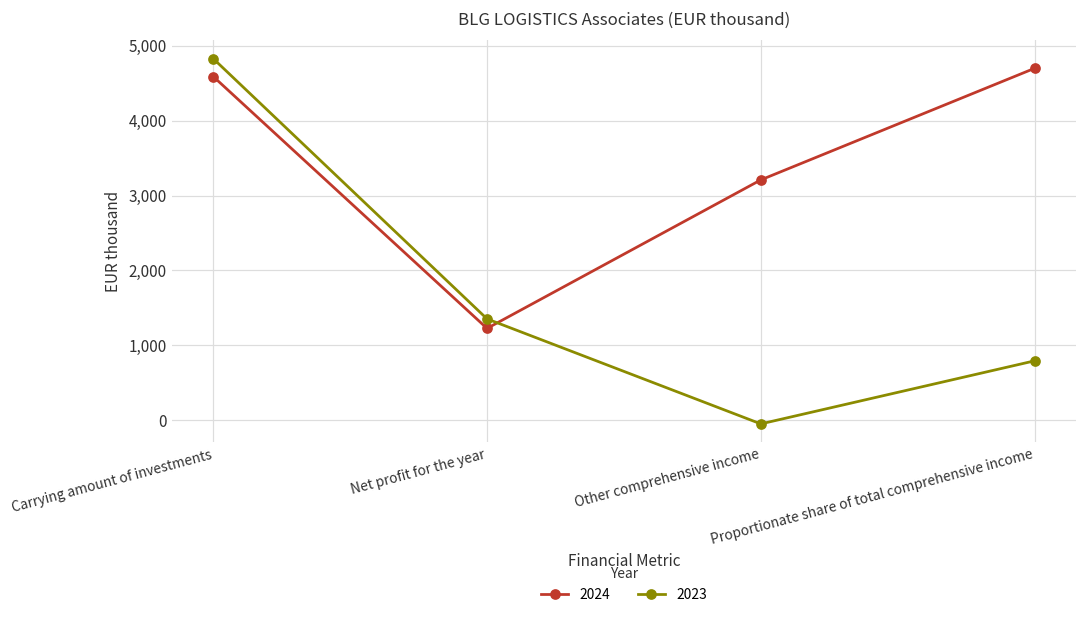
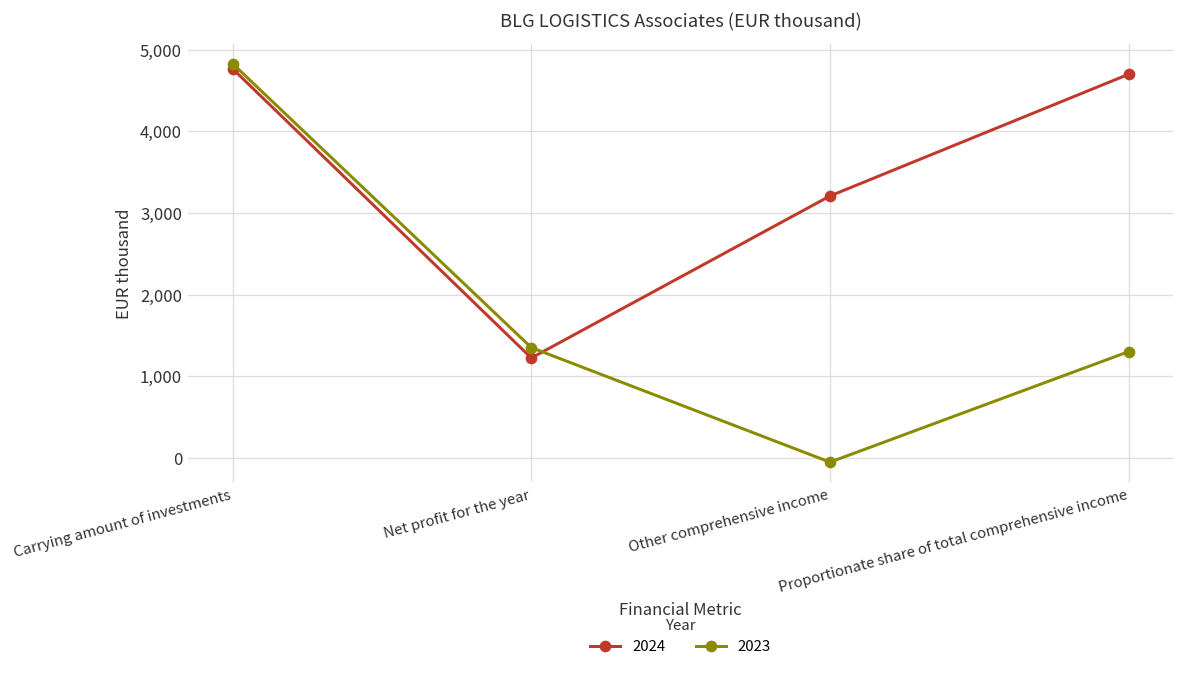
  {
    "2024": {
-     "Carrying amount of investments": "4,600",
+     "Carrying amount of investments": "4,800",
      "Net profit for the year": "1,200",
      "Other comprehensive income": "3,200",
      "Proportionate share of total comprehensive income": "4,700"
    },
    "2023": {
      "Carrying amount of investments": "4,800",
      "Net profit for the year": "1,400",
      "Other comprehensive income": "0",
-     "Proportionate share of total comprehensive income": "800"
+     "Proportionate share of total comprehensive income": "1,300"
    }
  }
